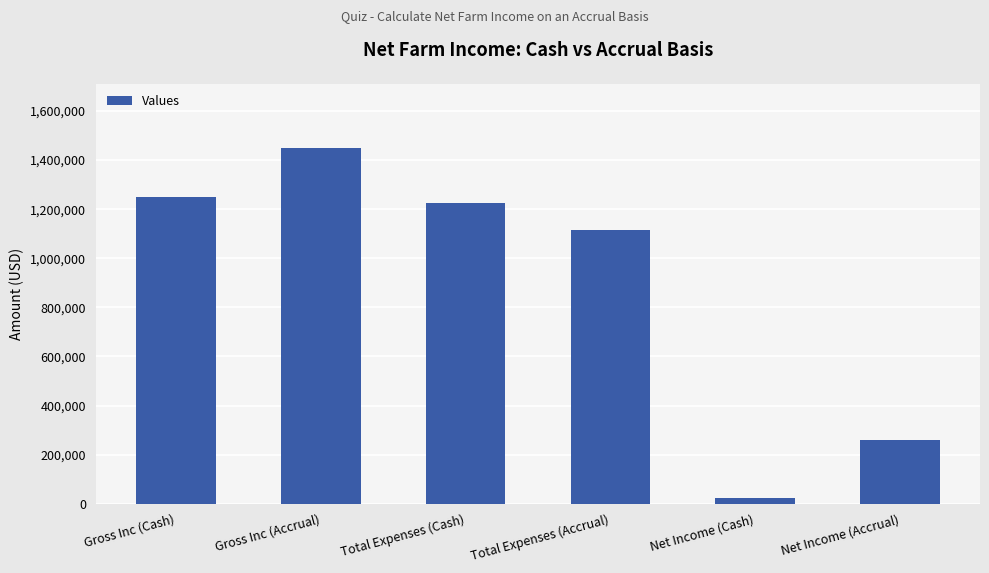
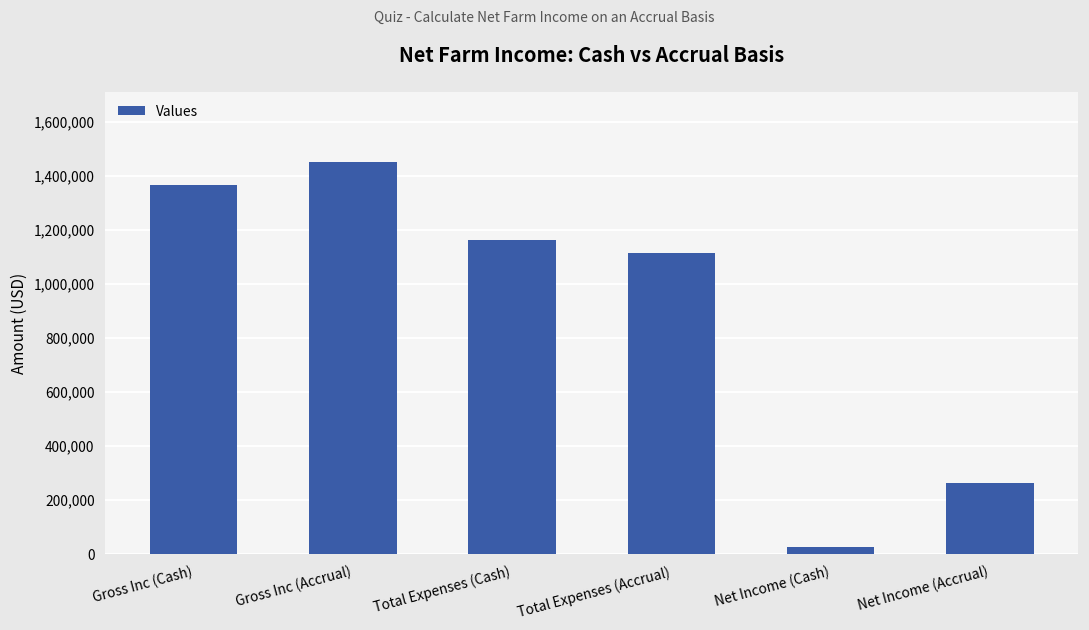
  {
-   "Gross Inc (Cash)": "1,250,000",
+   "Gross Inc (Cash)": "1,370,000",
    "Gross Inc (Accrual)": "1,450,000",
-   "Total Expenses (Cash)": "1,230,000",
+   "Total Expenses (Cash)": "1,160,000",
    "Total Expenses (Accrual)": "1,110,000",
    "Net Income (Cash)": "30,000",
    "Net Income (Accrual)": "260,000"
  }
